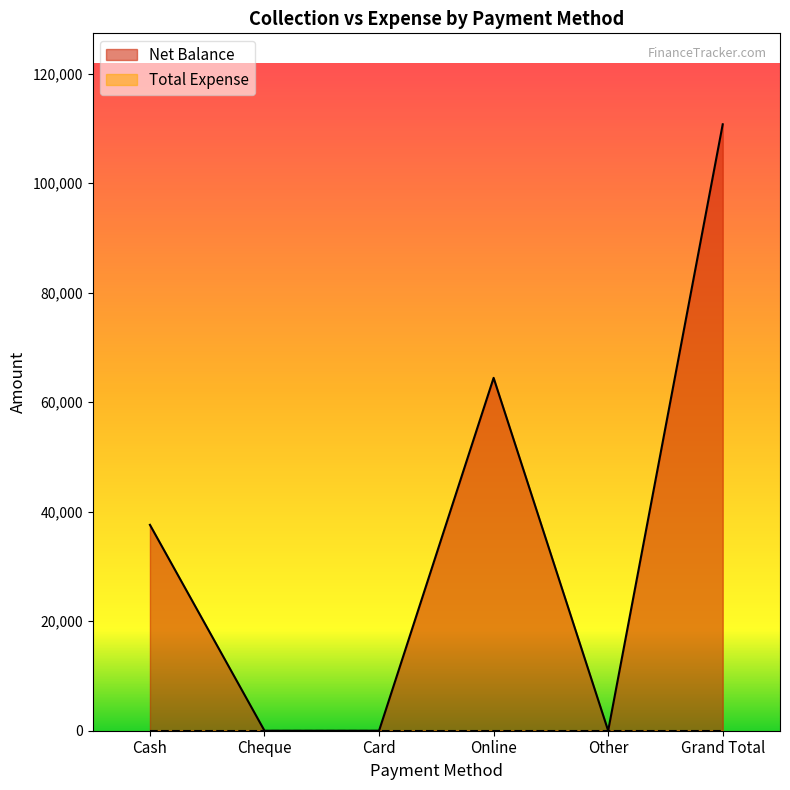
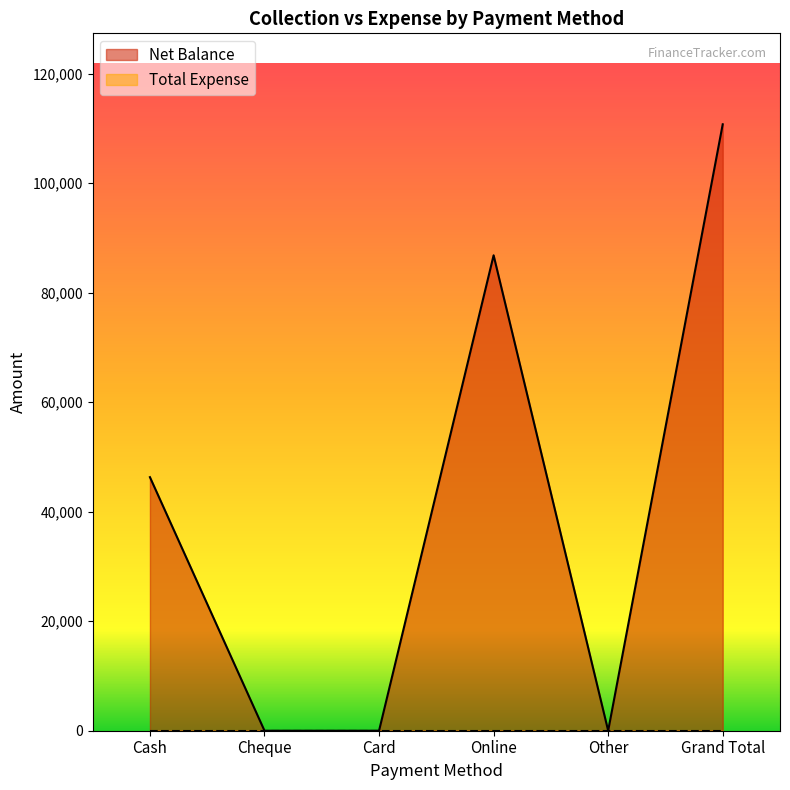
  {
    "Net Balance": {
-     "Cash": "38,000",
-     "Online": "64,000",
+     "Cash": "46,000",
+     "Online": "87,000",
      "Grand Total": "111,000"
    },
    "Total Expense": {
      "Cash": "0",
      "Online": "0",
      "Grand Total": "0"
    }
  }
